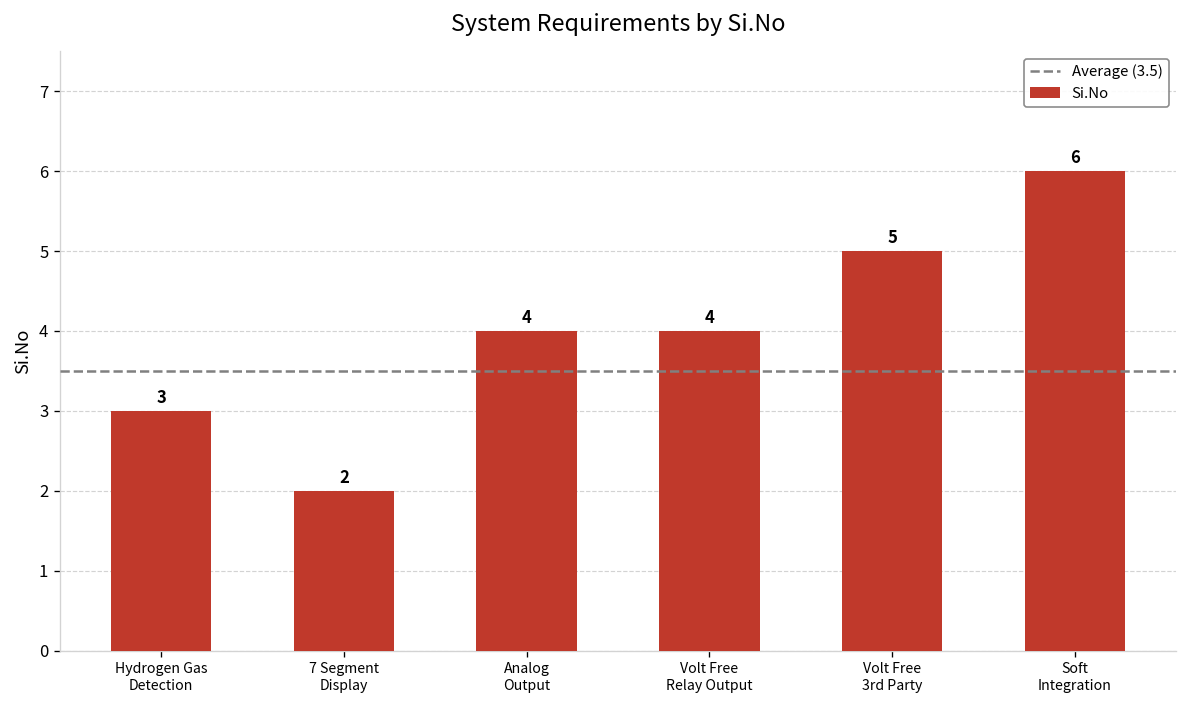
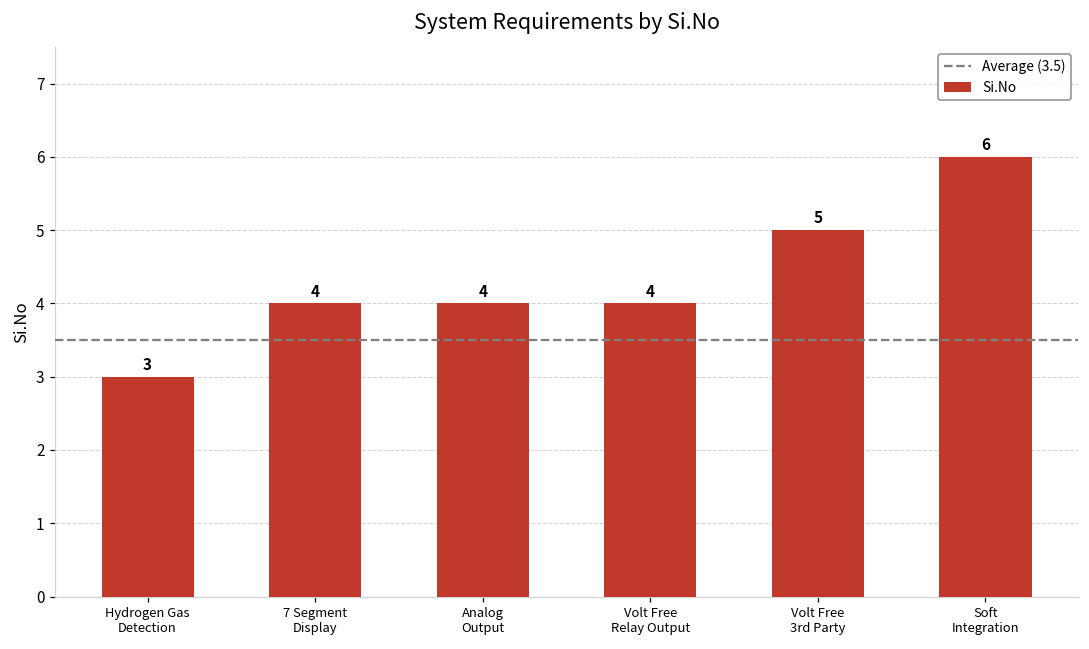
  {
    "Hydrogen Gas Detection": 3,
-   "7 Segment Display": 2,
+   "7 Segment Display": 4,
    "Analog Output": 4,
    "Volt Free Relay Output": 4,
    "Volt Free 3rd Party": 5,
    "Soft Integration": 6
  }
